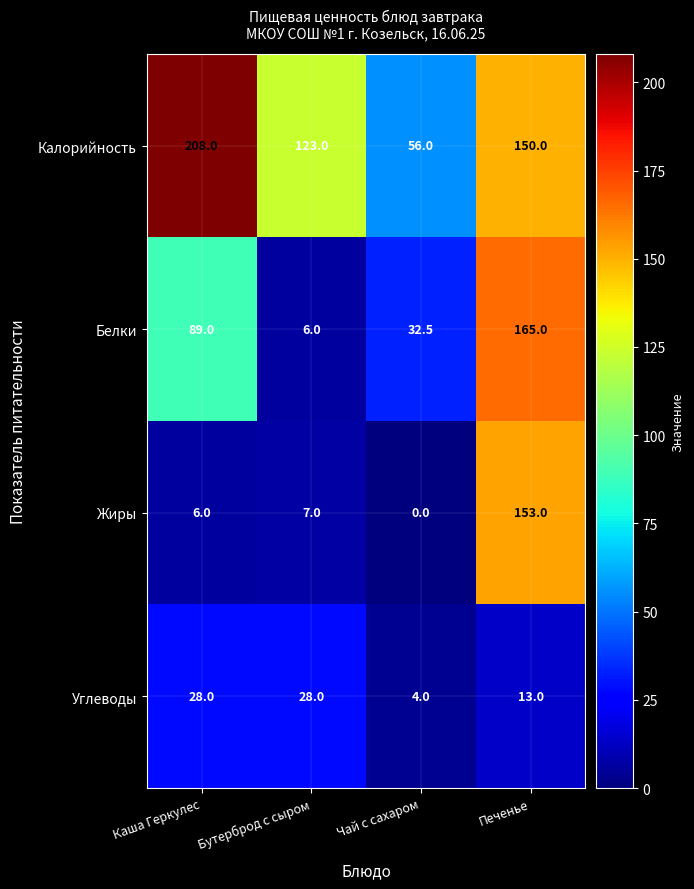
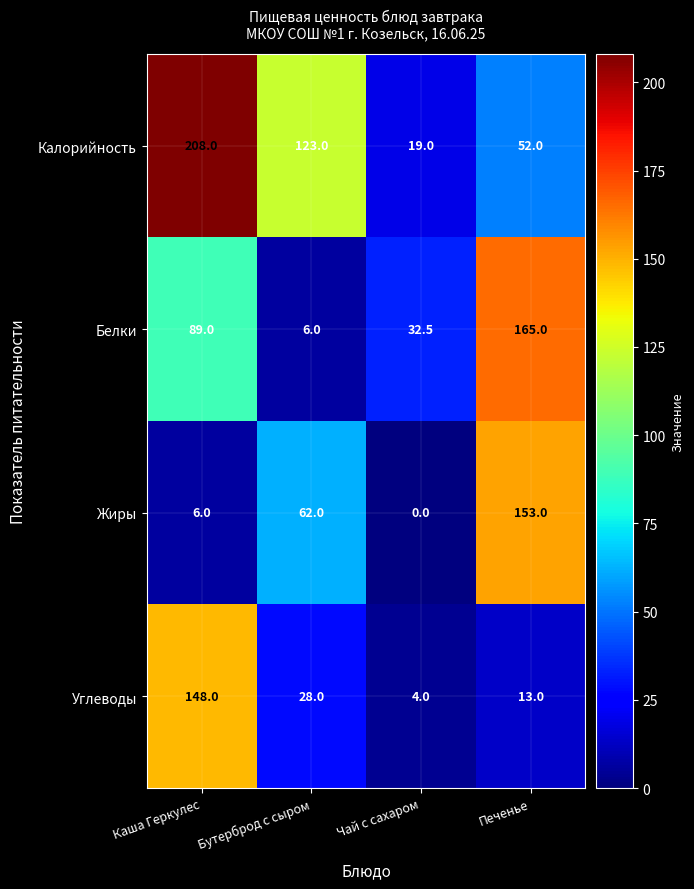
  {
    "Калорийность": {
      "Каша Геркулес": 208.0,
      "Бутерброд с сыром": 123.0,
-     "Чай с сахаром": 56.0,
-     "Печенье": 150.0
+     "Чай с сахаром": 19.0,
+     "Печенье": 52.0
    },
    "Белки": {
      "Каша Геркулес": 89.0,
      "Бутерброд с сыром": 6.0,
      "Чай с сахаром": 32.5,
      "Печенье": 165.0
    },
    "Жиры": {
      "Каша Геркулес": 6.0,
-     "Бутерброд с сыром": 7.0,
+     "Бутерброд с сыром": 62.0,
      "Чай с сахаром": 0.0,
      "Печенье": 153.0
    },
    "Углеводы": {
-     "Каша Геркулес": 28.0,
+     "Каша Геркулес": 148.0,
      "Бутерброд с сыром": 28.0,
      "Чай с сахаром": 4.0,
      "Печенье": 13.0
    }
  }
